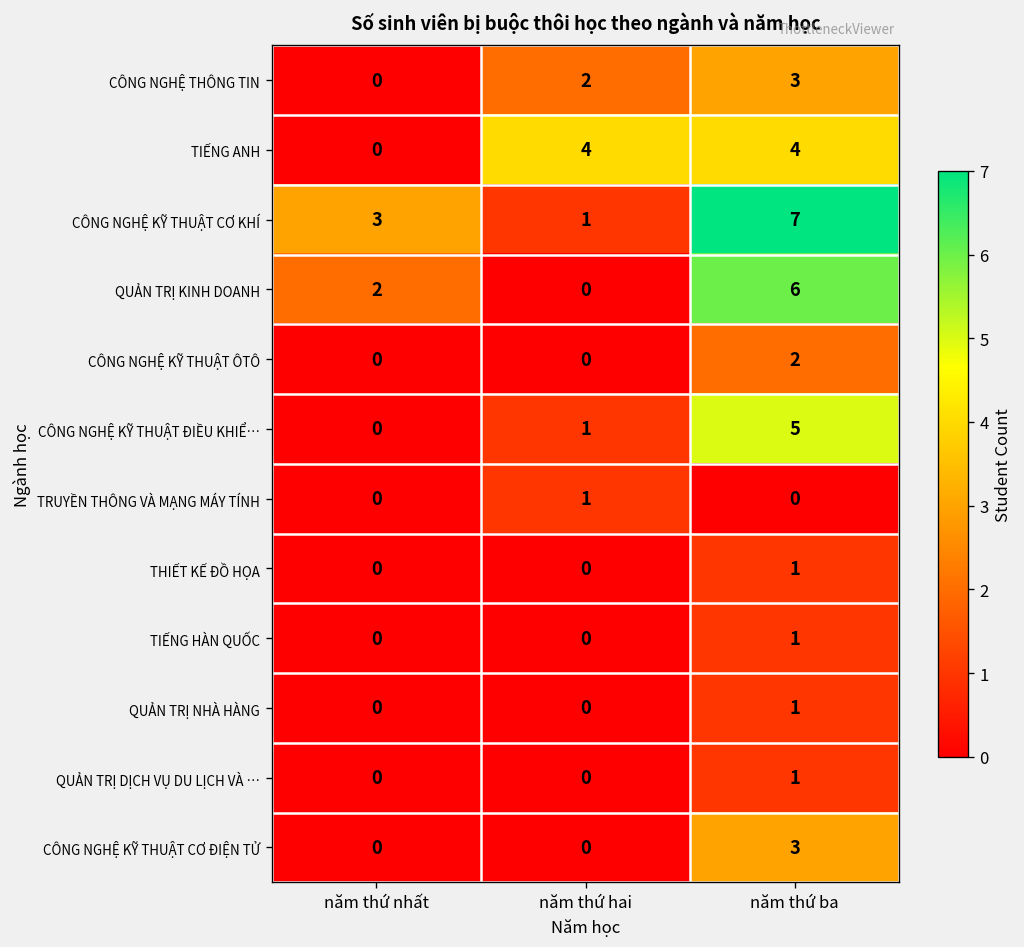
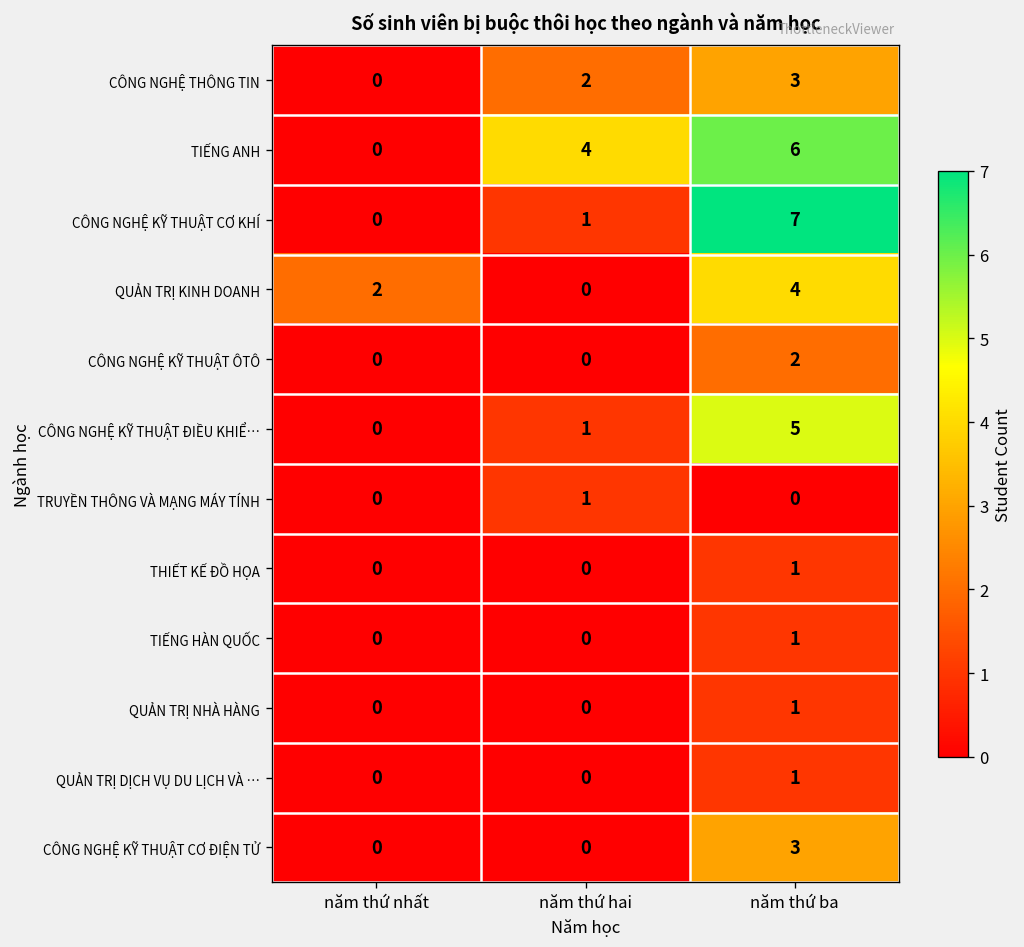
  {
    "CÔNG NGHỆ THÔNG TIN": {
      "năm thứ nhất": 0,
      "năm thứ hai": 2,
      "năm thứ ba": 3
    },
    "TIẾNG ANH": {
      "năm thứ nhất": 0,
      "năm thứ hai": 4,
-     "năm thứ ba": 4
+     "năm thứ ba": 6
    },
    "CÔNG NGHỆ KỸ THUẬT CƠ KHÍ": {
-     "năm thứ nhất": 3,
+     "năm thứ nhất": 0,
      "năm thứ hai": 1,
      "năm thứ ba": 7
    },
    "QUẢN TRỊ KINH DOANH": {
      "năm thứ nhất": 2,
      "năm thứ hai": 0,
-     "năm thứ ba": 6
+     "năm thứ ba": 4
    },
    "CÔNG NGHỆ KỸ THUẬT ÔTÔ": {
      "năm thứ nhất": 0,
      "năm thứ hai": 0,
      "năm thứ ba": 2
    },
    "CÔNG NGHỆ KỸ THUẬT ĐIỀU KHIỂ…": {
      "năm thứ nhất": 0,
      "năm thứ hai": 1,
      "năm thứ ba": 5
    },
    "TRUYỀN THÔNG VÀ MẠNG MÁY TÍNH": {
      "năm thứ nhất": 0,
      "năm thứ hai": 1,
      "năm thứ ba": 0
    },
    "THIẾT KẾ ĐỒ HỌA": {
      "năm thứ nhất": 0,
      "năm thứ hai": 0,
      "năm thứ ba": 1
    },
    "TIẾNG HÀN QUỐC": {
      "năm thứ nhất": 0,
      "năm thứ hai": 0,
      "năm thứ ba": 1
    },
    "QUẢN TRỊ NHÀ HÀNG": {
      "năm thứ nhất": 0,
      "năm thứ hai": 0,
      "năm thứ ba": 1
    },
    "QUẢN TRỊ DỊCH VỤ DU LỊCH VÀ …": {
      "năm thứ nhất": 0,
      "năm thứ hai": 0,
      "năm thứ ba": 1
    },
    "CÔNG NGHỆ KỸ THUẬT CƠ ĐIỆN TỬ": {
      "năm thứ nhất": 0,
      "năm thứ hai": 0,
      "năm thứ ba": 3
    }
  }
